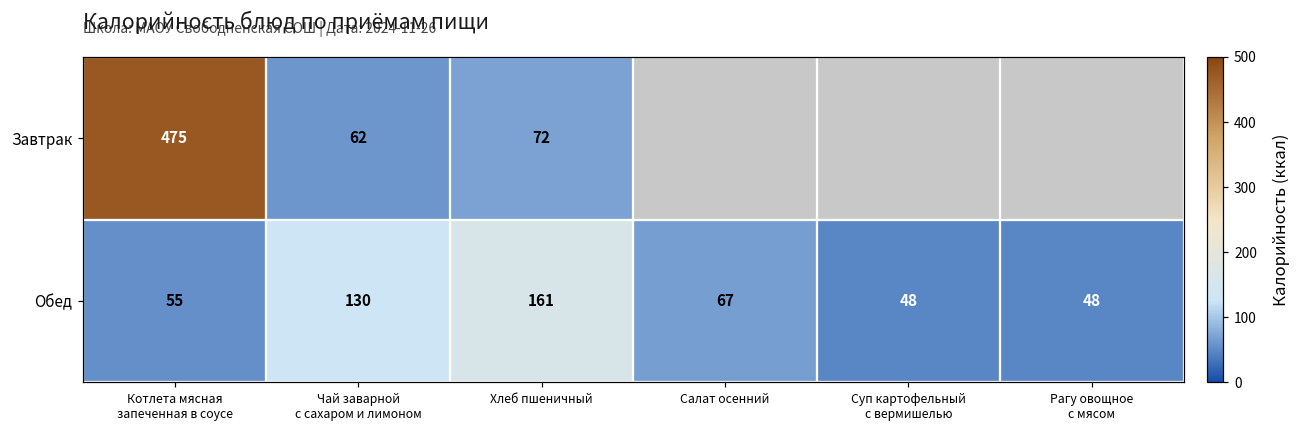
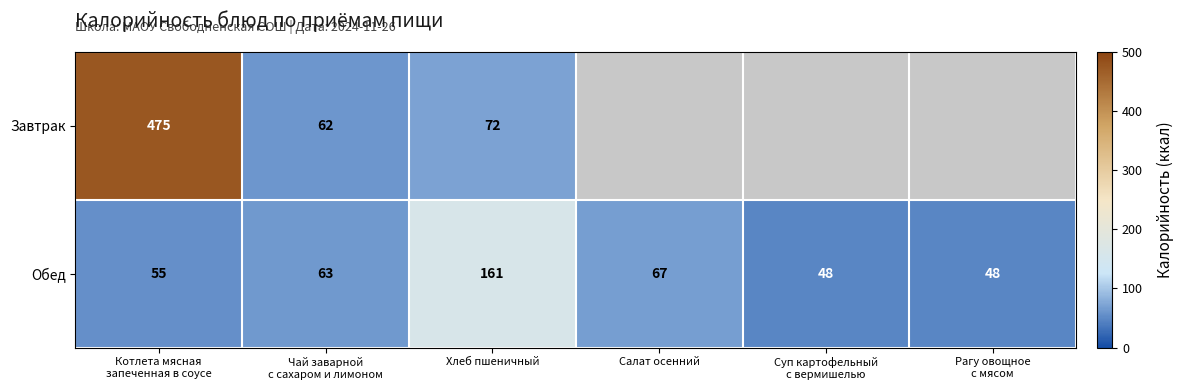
  {
    "Завтрак": {
      "Котлета мясная запеченная в соусе": 475,
      "Чай заварной с сахаром и лимоном": 62,
      "Хлеб пшеничный": 72
    },
    "Обед": {
      "Котлета мясная запеченная в соусе": 55,
-     "Чай заварной с сахаром и лимоном": 130,
+     "Чай заварной с сахаром и лимоном": 63,
      "Хлеб пшеничный": 161,
      "Салат осенний": 67,
      "Суп картофельный с вермишелью": 48,
      "Рагу овощное с мясом": 48
    }
  }
